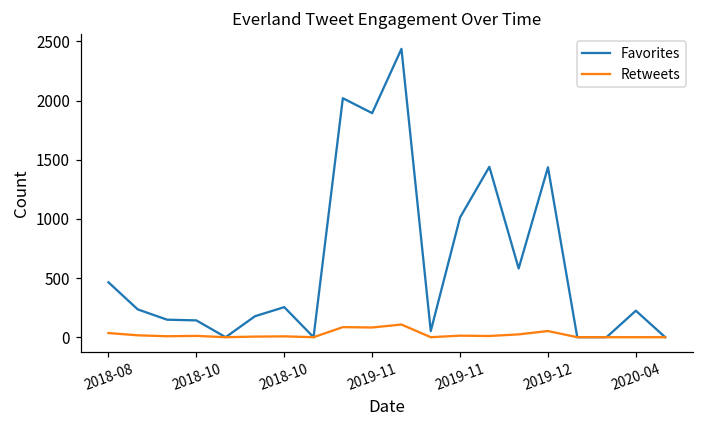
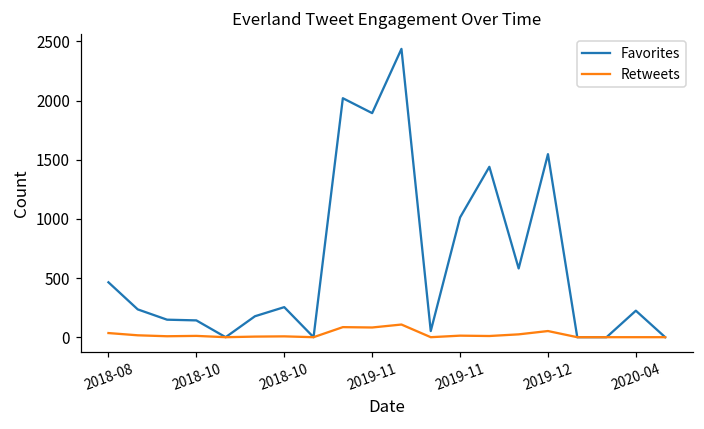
  {
    "Favorites": {
      "2018-08": 460,
-     "2019-12": 1440,
+     "2019-12": 1550,
      "2020-04": 220
    },
    "Retweets": {
      "2018-08": 40,
      "2019-12": 50,
      "2020-04": 0
    }
  }
